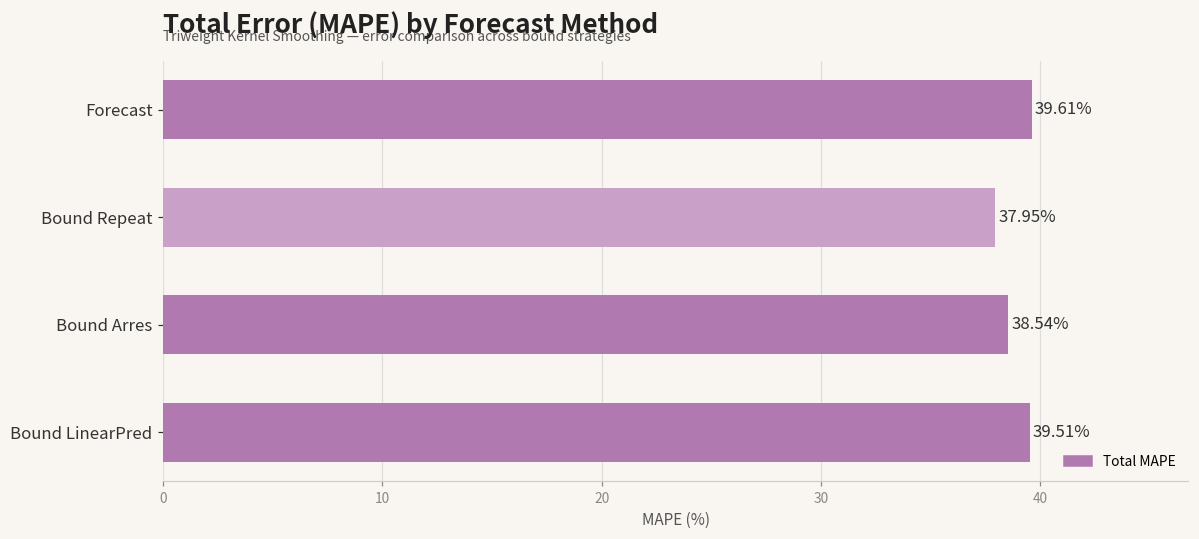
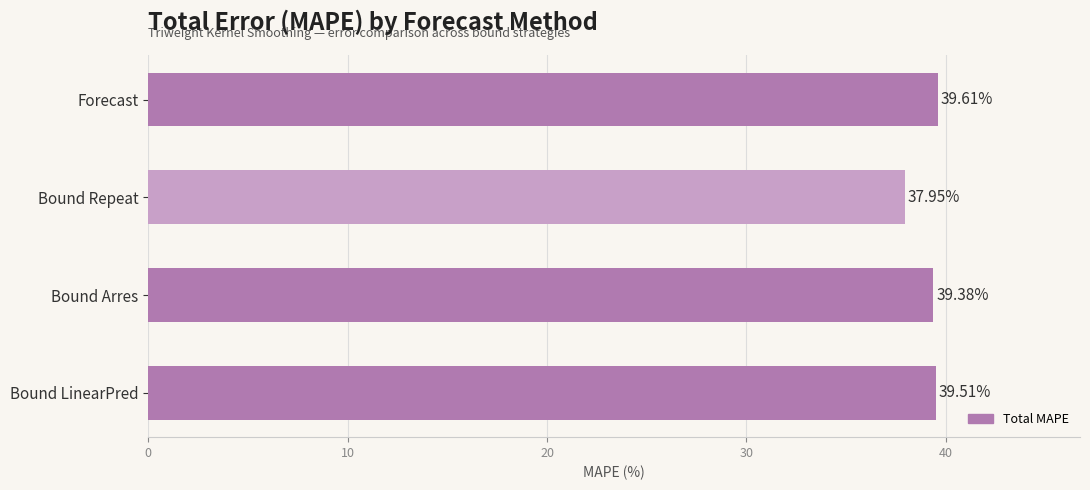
  {
    "Forecast": "39.61%",
    "Bound Repeat": "37.95%",
-   "Bound Arres": "38.54%",
+   "Bound Arres": "39.38%",
    "Bound LinearPred": "39.51%"
  }
